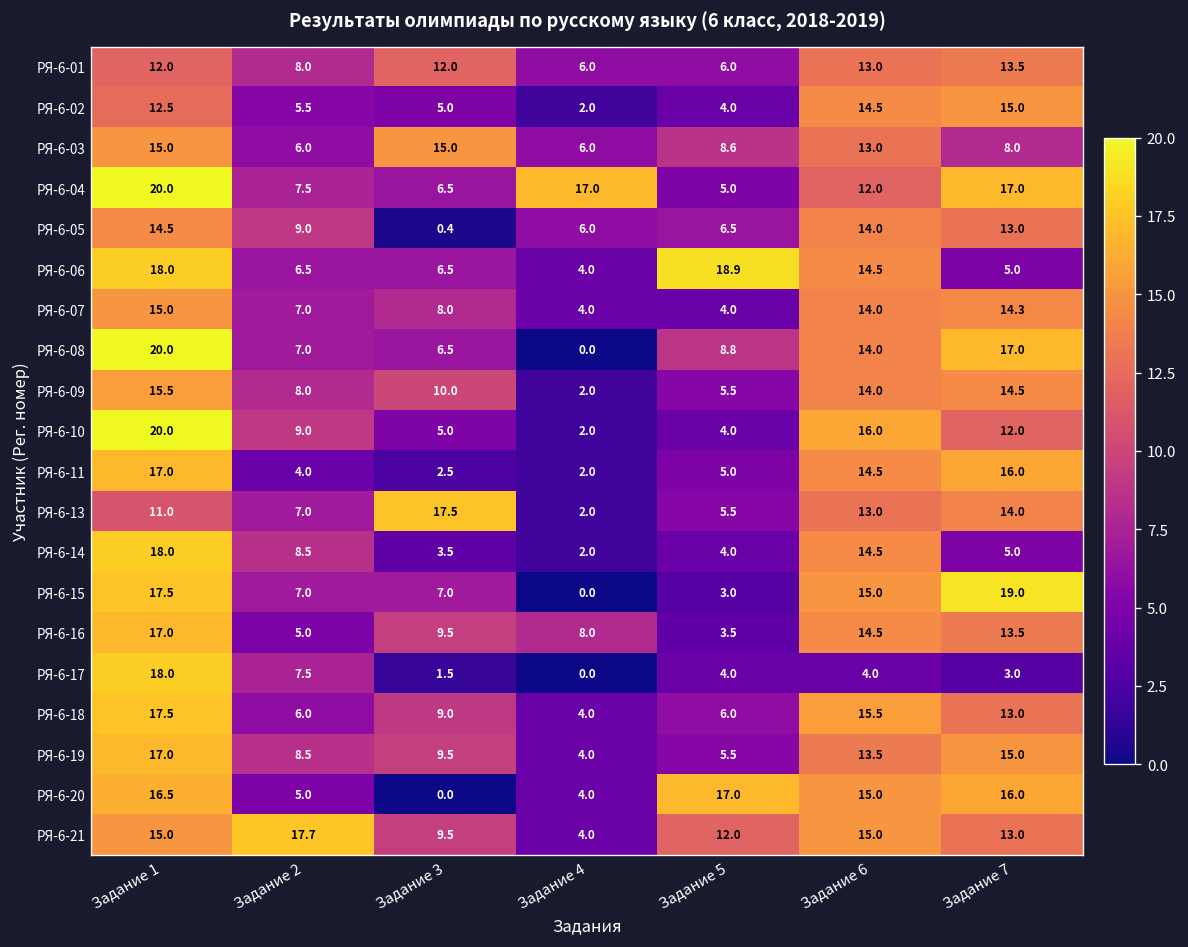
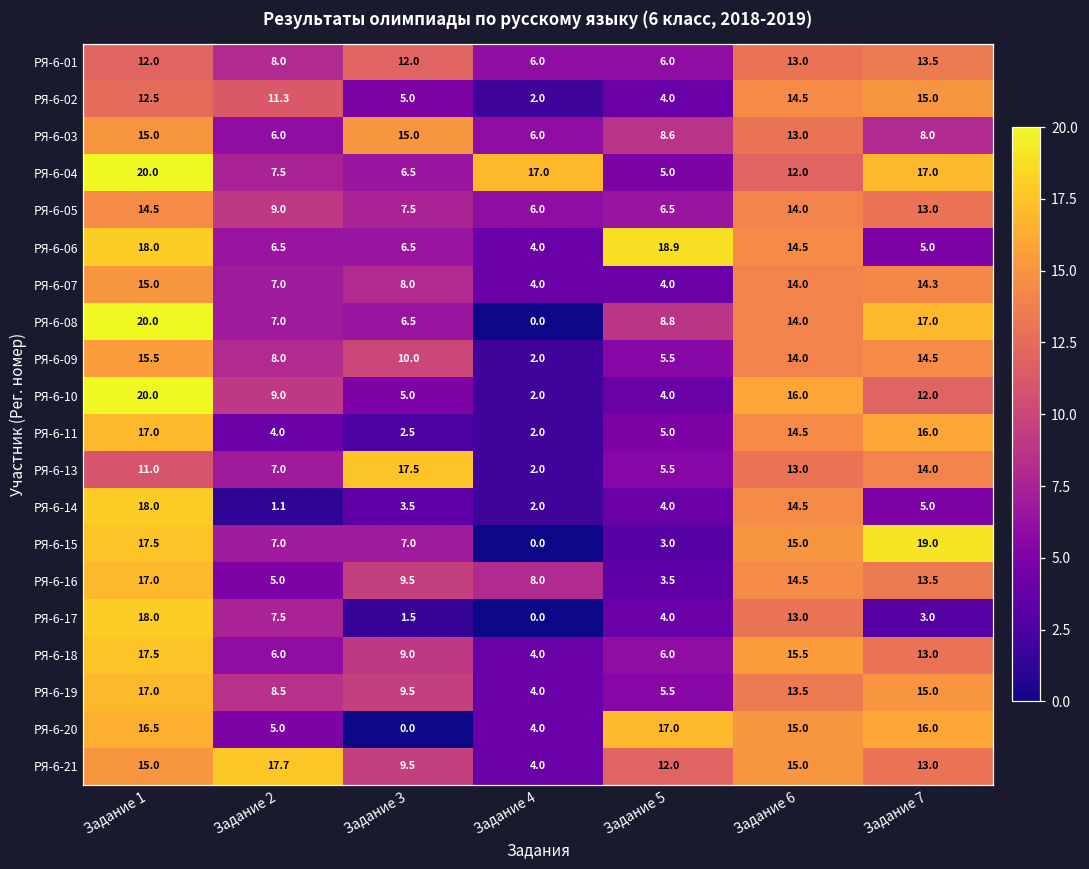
  {
    "РЯ-6-01": {
      "Задание 1": 12.0,
      "Задание 2": 8.0,
      "Задание 3": 12.0,
      "Задание 4": 6.0,
      "Задание 5": 6.0,
      "Задание 6": 13.0,
      "Задание 7": 13.5
    },
    "РЯ-6-02": {
      "Задание 1": 12.5,
-     "Задание 2": 5.5,
+     "Задание 2": 11.3,
      "Задание 3": 5.0,
      "Задание 4": 2.0,
      "Задание 5": 4.0,
      "Задание 6": 14.5,
      "Задание 7": 15.0
    },
    "РЯ-6-03": {
      "Задание 1": 15.0,
      "Задание 2": 6.0,
      "Задание 3": 15.0,
      "Задание 4": 6.0,
      "Задание 5": 8.6,
      "Задание 6": 13.0,
      "Задание 7": 8.0
    },
    "РЯ-6-04": {
      "Задание 1": 20.0,
      "Задание 2": 7.5,
      "Задание 3": 6.5,
      "Задание 4": 17.0,
      "Задание 5": 5.0,
      "Задание 6": 12.0,
      "Задание 7": 17.0
    },
    "РЯ-6-05": {
      "Задание 1": 14.5,
      "Задание 2": 9.0,
-     "Задание 3": 0.4,
+     "Задание 3": 7.5,
      "Задание 4": 6.0,
      "Задание 5": 6.5,
      "Задание 6": 14.0,
      "Задание 7": 13.0
    },
    "РЯ-6-06": {
      "Задание 1": 18.0,
      "Задание 2": 6.5,
      "Задание 3": 6.5,
      "Задание 4": 4.0,
      "Задание 5": 18.9,
      "Задание 6": 14.5,
      "Задание 7": 5.0
    },
    "РЯ-6-07": {
      "Задание 1": 15.0,
      "Задание 2": 7.0,
      "Задание 3": 8.0,
      "Задание 4": 4.0,
      "Задание 5": 4.0,
      "Задание 6": 14.0,
      "Задание 7": 14.3
    },
    "РЯ-6-08": {
      "Задание 1": 20.0,
      "Задание 2": 7.0,
      "Задание 3": 6.5,
      "Задание 4": 0.0,
      "Задание 5": 8.8,
      "Задание 6": 14.0,
      "Задание 7": 17.0
    },
    "РЯ-6-09": {
      "Задание 1": 15.5,
      "Задание 2": 8.0,
      "Задание 3": 10.0,
      "Задание 4": 2.0,
      "Задание 5": 5.5,
      "Задание 6": 14.0,
      "Задание 7": 14.5
    },
    "РЯ-6-10": {
      "Задание 1": 20.0,
      "Задание 2": 9.0,
      "Задание 3": 5.0,
      "Задание 4": 2.0,
      "Задание 5": 4.0,
      "Задание 6": 16.0,
      "Задание 7": 12.0
    },
    "РЯ-6-11": {
      "Задание 1": 17.0,
      "Задание 2": 4.0,
      "Задание 3": 2.5,
      "Задание 4": 2.0,
      "Задание 5": 5.0,
      "Задание 6": 14.5,
      "Задание 7": 16.0
    },
    "РЯ-6-13": {
      "Задание 1": 11.0,
      "Задание 2": 7.0,
      "Задание 3": 17.5,
      "Задание 4": 2.0,
      "Задание 5": 5.5,
      "Задание 6": 13.0,
      "Задание 7": 14.0
    },
    "РЯ-6-14": {
      "Задание 1": 18.0,
-     "Задание 2": 8.5,
+     "Задание 2": 1.1,
      "Задание 3": 3.5,
      "Задание 4": 2.0,
      "Задание 5": 4.0,
      "Задание 6": 14.5,
      "Задание 7": 5.0
    },
    "РЯ-6-15": {
      "Задание 1": 17.5,
      "Задание 2": 7.0,
      "Задание 3": 7.0,
      "Задание 4": 0.0,
      "Задание 5": 3.0,
      "Задание 6": 15.0,
      "Задание 7": 19.0
    },
    "РЯ-6-16": {
      "Задание 1": 17.0,
      "Задание 2": 5.0,
      "Задание 3": 9.5,
      "Задание 4": 8.0,
      "Задание 5": 3.5,
      "Задание 6": 14.5,
      "Задание 7": 13.5
    },
    "РЯ-6-17": {
      "Задание 1": 18.0,
      "Задание 2": 7.5,
      "Задание 3": 1.5,
      "Задание 4": 0.0,
      "Задание 5": 4.0,
-     "Задание 6": 4.0,
+     "Задание 6": 13.0,
      "Задание 7": 3.0
    },
    "РЯ-6-18": {
      "Задание 1": 17.5,
      "Задание 2": 6.0,
      "Задание 3": 9.0,
      "Задание 4": 4.0,
      "Задание 5": 6.0,
      "Задание 6": 15.5,
      "Задание 7": 13.0
    },
    "РЯ-6-19": {
      "Задание 1": 17.0,
      "Задание 2": 8.5,
      "Задание 3": 9.5,
      "Задание 4": 4.0,
      "Задание 5": 5.5,
      "Задание 6": 13.5,
      "Задание 7": 15.0
    },
    "РЯ-6-20": {
      "Задание 1": 16.5,
      "Задание 2": 5.0,
      "Задание 3": 0.0,
      "Задание 4": 4.0,
      "Задание 5": 17.0,
      "Задание 6": 15.0,
      "Задание 7": 16.0
    },
    "РЯ-6-21": {
      "Задание 1": 15.0,
      "Задание 2": 17.7,
      "Задание 3": 9.5,
      "Задание 4": 4.0,
      "Задание 5": 12.0,
      "Задание 6": 15.0,
      "Задание 7": 13.0
    }
  }
